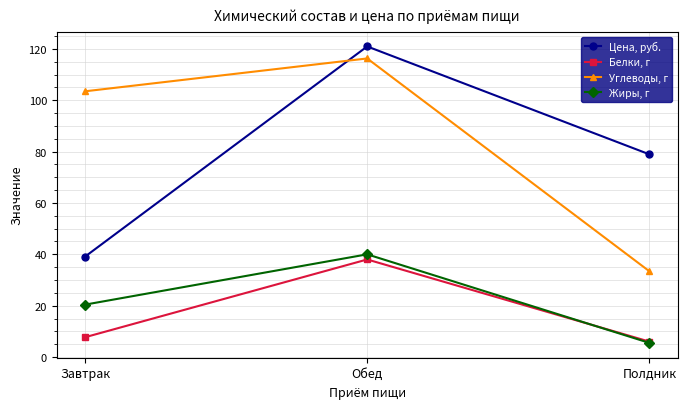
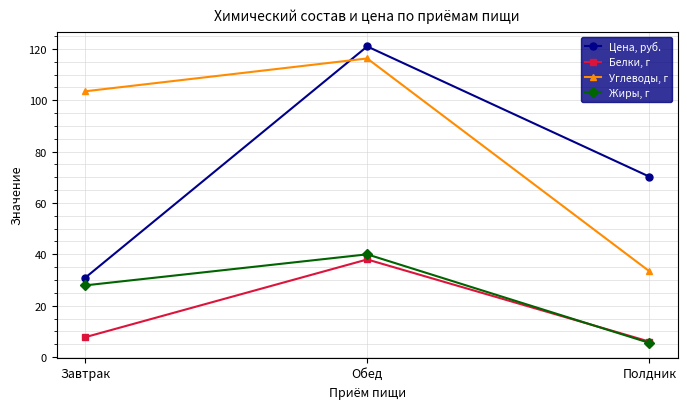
  {
    "Цена, руб.": {
-     "Завтрак": 39,
+     "Завтрак": 31,
      "Обед": 121,
-     "Полдник": 79
+     "Полдник": 70
    },
    "Белки, г": {
      "Завтрак": 8,
      "Обед": 38
    },
    "Углеводы, г": {
      "Завтрак": 104,
      "Обед": 116,
      "Полдник": 33
    },
    "Жиры, г": {
-     "Завтрак": 20,
+     "Завтрак": 28,
      "Обед": 40
    }
  }
